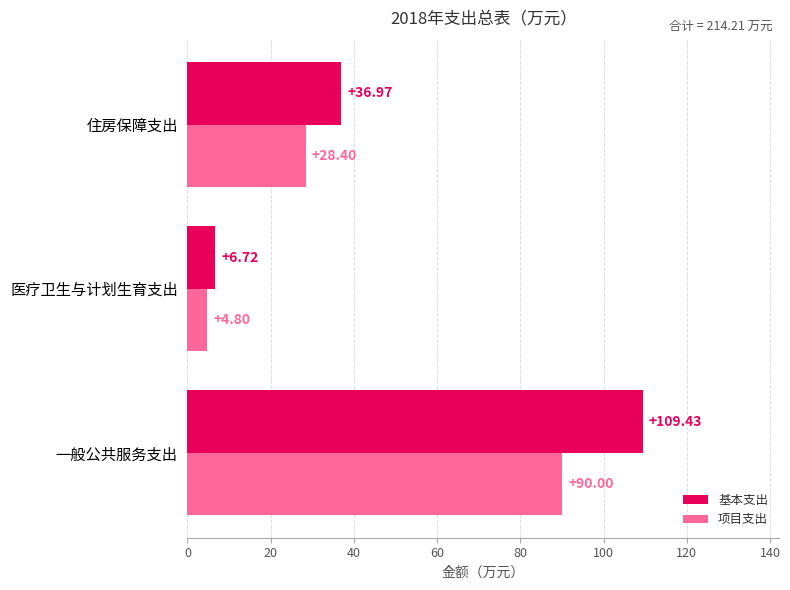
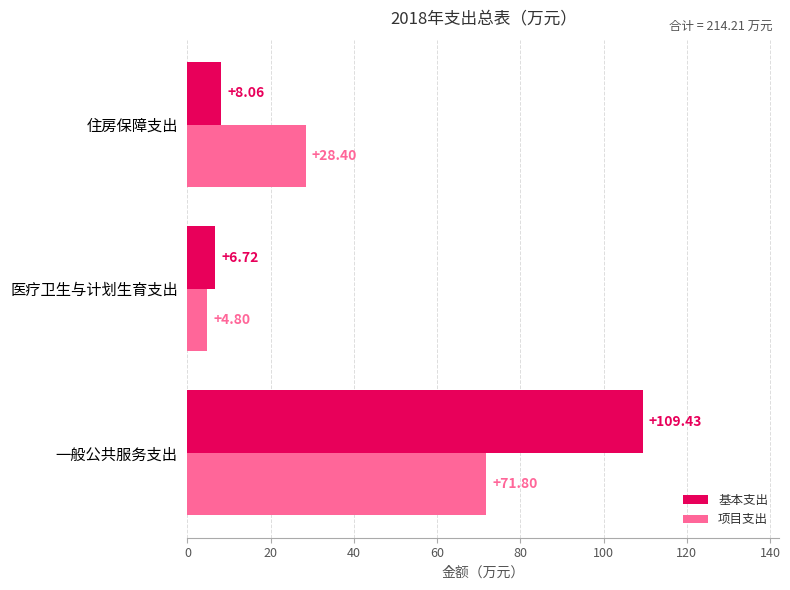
  {
    "基本支出": {
-     "住房保障支出": "+36.97",
+     "住房保障支出": "+8.06",
      "医疗卫生与计划生育支出": "+6.72",
      "一般公共服务支出": "+109.43"
    },
    "项目支出": {
      "住房保障支出": "+28.40",
      "医疗卫生与计划生育支出": "+4.80",
-     "一般公共服务支出": "+90.00"
+     "一般公共服务支出": "+71.80"
    }
  }
